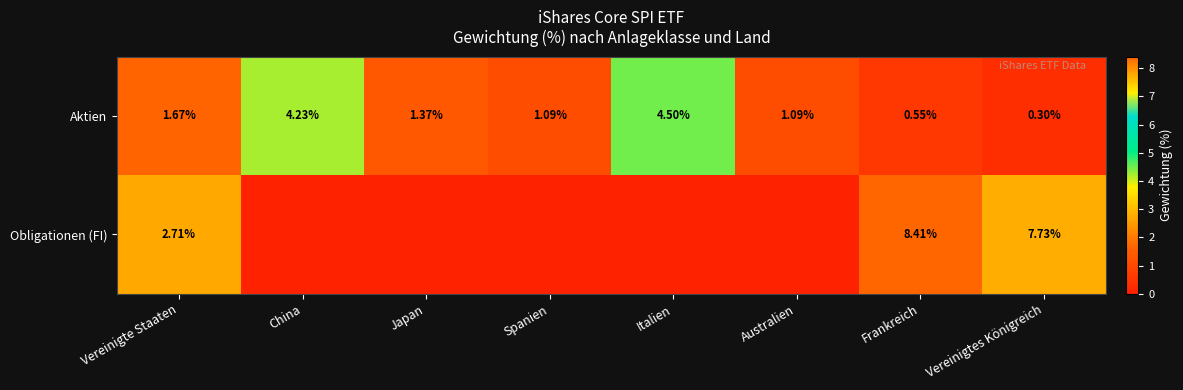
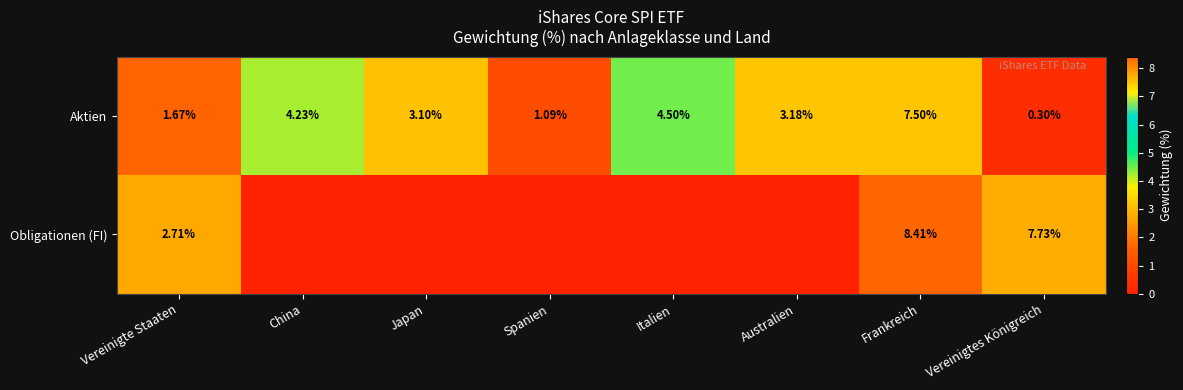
  {
    "Aktien": {
      "Vereinigte Staaten": "1.67%",
      "China": "4.23%",
-     "Japan": "1.37%",
+     "Japan": "3.10%",
      "Spanien": "1.09%",
      "Italien": "4.50%",
-     "Australien": "1.09%",
-     "Frankreich": "0.55%"
+     "Australien": "3.18%",
+     "Frankreich": "7.50%"
    },
    "Obligationen (FI)": {
      "Vereinigte Staaten": "2.71%",
      "Frankreich": "8.41%",
      "Vereinigtes Königreich": "7.73%"
    }
  }
